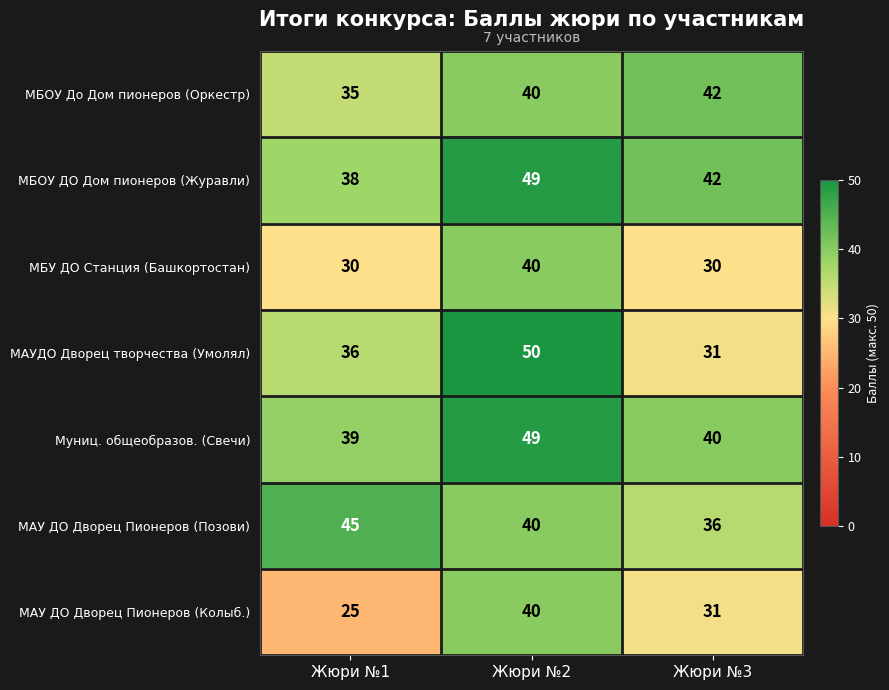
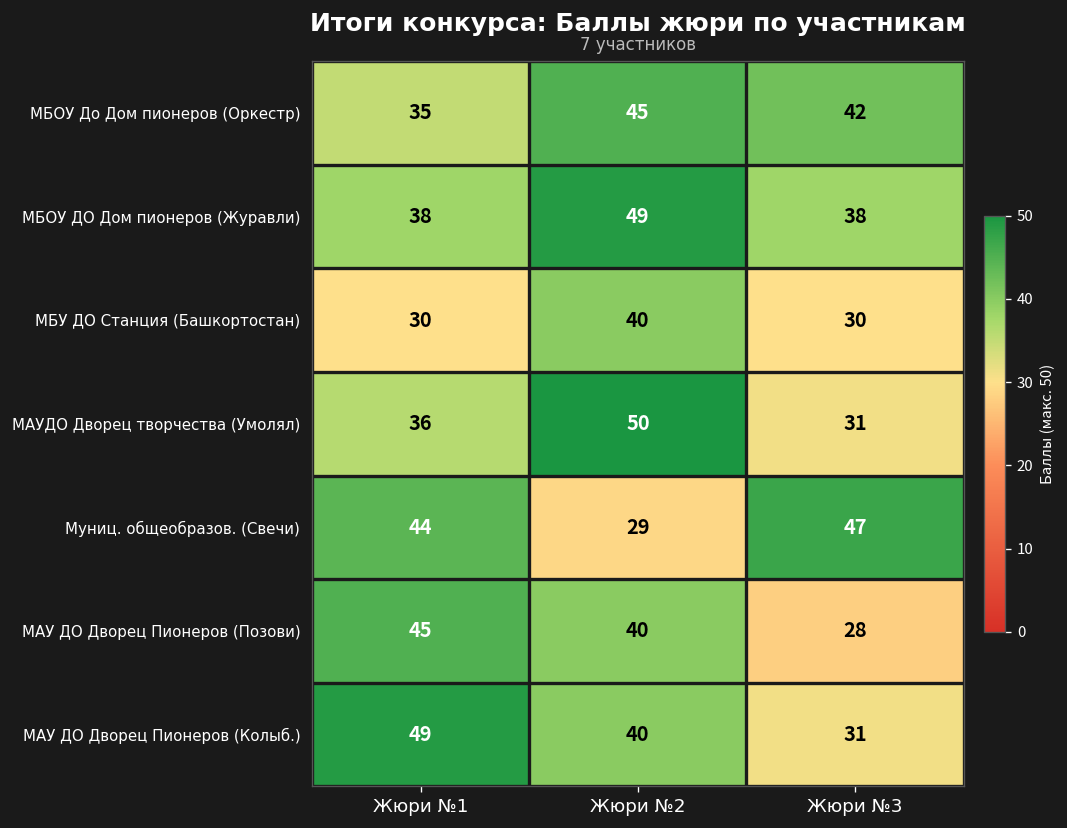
  {
    "МБОУ До Дом пионеров (Оркестр)": {
      "Жюри №1": 35,
-     "Жюри №2": 40,
+     "Жюри №2": 45,
      "Жюри №3": 42
    },
    "МБОУ ДО Дом пионеров (Журавли)": {
      "Жюри №1": 38,
      "Жюри №2": 49,
-     "Жюри №3": 42
+     "Жюри №3": 38
    },
    "МБУ ДО Станция (Башкортостан)": {
      "Жюри №1": 30,
      "Жюри №2": 40,
      "Жюри №3": 30
    },
    "МАУДО Дворец творчества (Умолял)": {
      "Жюри №1": 36,
      "Жюри №2": 50,
      "Жюри №3": 31
    },
    "Муниц. общеобразов. (Свечи)": {
-     "Жюри №1": 39,
-     "Жюри №2": 49,
-     "Жюри №3": 40
+     "Жюри №1": 44,
+     "Жюри №2": 29,
+     "Жюри №3": 47
    },
    "МАУ ДО Дворец Пионеров (Позови)": {
      "Жюри №1": 45,
      "Жюри №2": 40,
-     "Жюри №3": 36
+     "Жюри №3": 28
    },
    "МАУ ДО Дворец Пионеров (Колыб.)": {
-     "Жюри №1": 25,
+     "Жюри №1": 49,
      "Жюри №2": 40,
      "Жюри №3": 31
    }
  }
